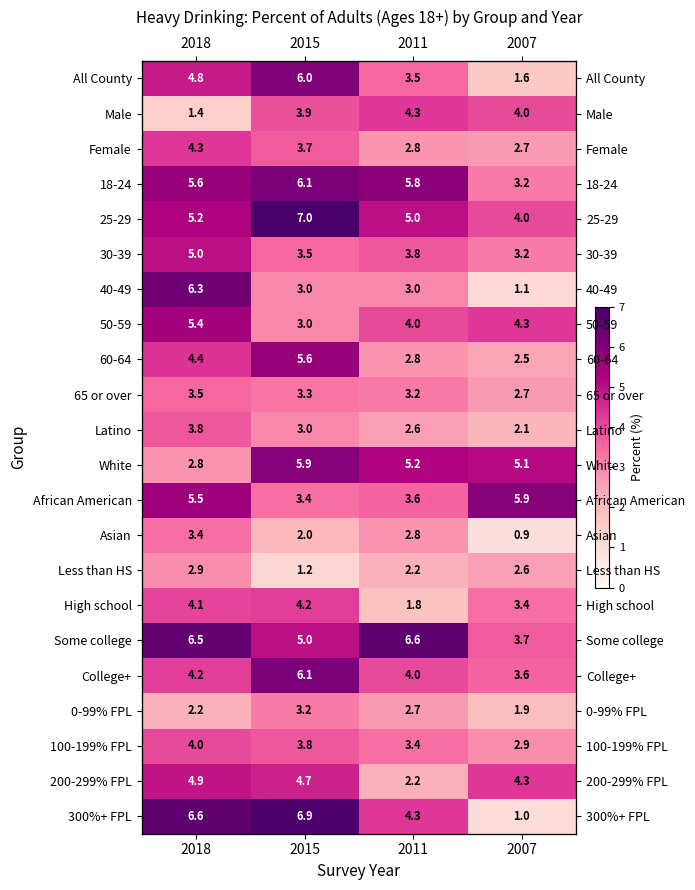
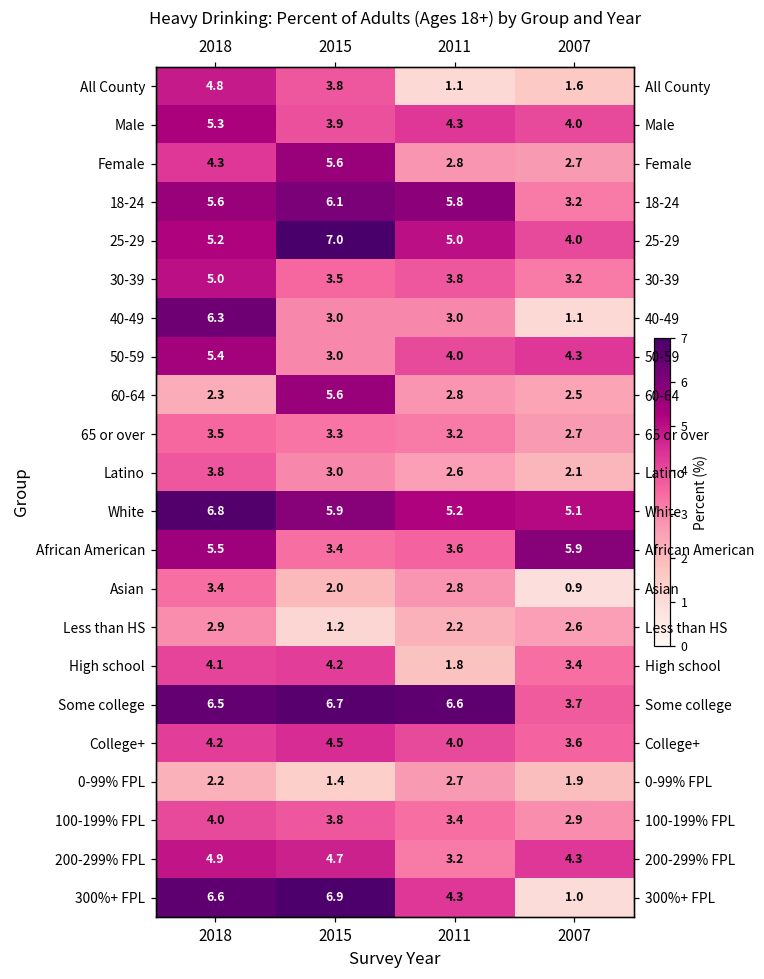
  {
    "All County": {
      "2018": 4.8,
-     "2015": 6.0,
-     "2011": 3.5,
+     "2015": 3.8,
+     "2011": 1.1,
      "2007": 1.6
    },
    "Male": {
-     "2018": 1.4,
+     "2018": 5.3,
      "2015": 3.9,
      "2011": 4.3,
      "2007": 4.0
    },
    "Female": {
      "2018": 4.3,
-     "2015": 3.7,
+     "2015": 5.6,
      "2011": 2.8,
      "2007": 2.7
    },
    "18-24": {
      "2018": 5.6,
      "2015": 6.1,
      "2011": 5.8,
      "2007": 3.2
    },
    "25-29": {
      "2018": 5.2,
      "2015": 7.0,
      "2011": 5.0,
      "2007": 4.0
    },
    "30-39": {
      "2018": 5.0,
      "2015": 3.5,
      "2011": 3.8,
      "2007": 3.2
    },
    "40-49": {
      "2018": 6.3,
      "2015": 3.0,
      "2011": 3.0,
      "2007": 1.1
    },
    "50-59": {
      "2018": 5.4,
      "2015": 3.0,
      "2011": 4.0,
      "2007": 4.3
    },
    "60-64": {
-     "2018": 4.4,
+     "2018": 2.3,
      "2015": 5.6,
      "2011": 2.8,
      "2007": 2.5
    },
    "65 or over": {
      "2018": 3.5,
      "2015": 3.3,
      "2011": 3.2,
      "2007": 2.7
    },
    "Latino": {
      "2018": 3.8,
      "2015": 3.0,
      "2011": 2.6,
      "2007": 2.1
    },
    "White": {
-     "2018": 2.8,
+     "2018": 6.8,
      "2015": 5.9,
      "2011": 5.2,
      "2007": 5.1
    },
    "African American": {
      "2018": 5.5,
      "2015": 3.4,
      "2011": 3.6,
      "2007": 5.9
    },
    "Asian": {
      "2018": 3.4,
      "2015": 2.0,
      "2011": 2.8,
      "2007": 0.9
    },
    "Less than HS": {
      "2018": 2.9,
      "2015": 1.2,
      "2011": 2.2,
      "2007": 2.6
    },
    "High school": {
      "2018": 4.1,
      "2015": 4.2,
      "2011": 1.8,
      "2007": 3.4
    },
    "Some college": {
      "2018": 6.5,
-     "2015": 5.0,
+     "2015": 6.7,
      "2011": 6.6,
      "2007": 3.7
    },
    "College+": {
      "2018": 4.2,
-     "2015": 6.1,
+     "2015": 4.5,
      "2011": 4.0,
      "2007": 3.6
    },
    "0-99% FPL": {
      "2018": 2.2,
-     "2015": 3.2,
+     "2015": 1.4,
      "2011": 2.7,
      "2007": 1.9
    },
    "100-199% FPL": {
      "2018": 4.0,
      "2015": 3.8,
      "2011": 3.4,
      "2007": 2.9
    },
    "200-299% FPL": {
      "2018": 4.9,
      "2015": 4.7,
-     "2011": 2.2,
+     "2011": 3.2,
      "2007": 4.3
    },
    "300%+ FPL": {
      "2018": 6.6,
      "2015": 6.9,
      "2011": 4.3,
      "2007": 1.0
    }
  }
